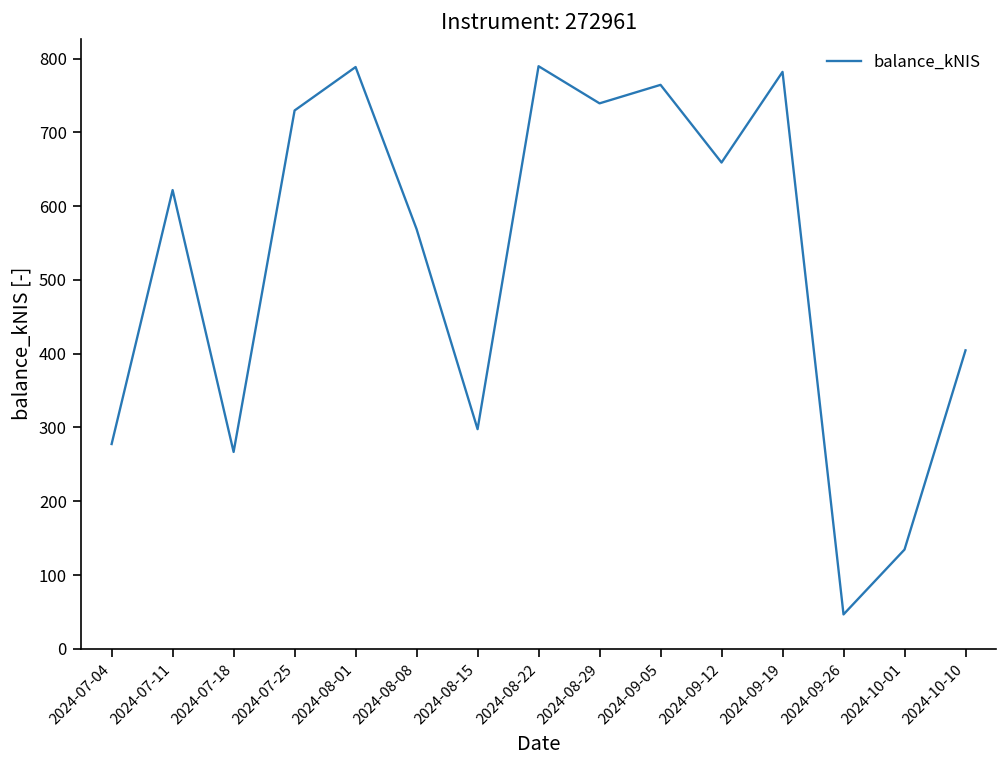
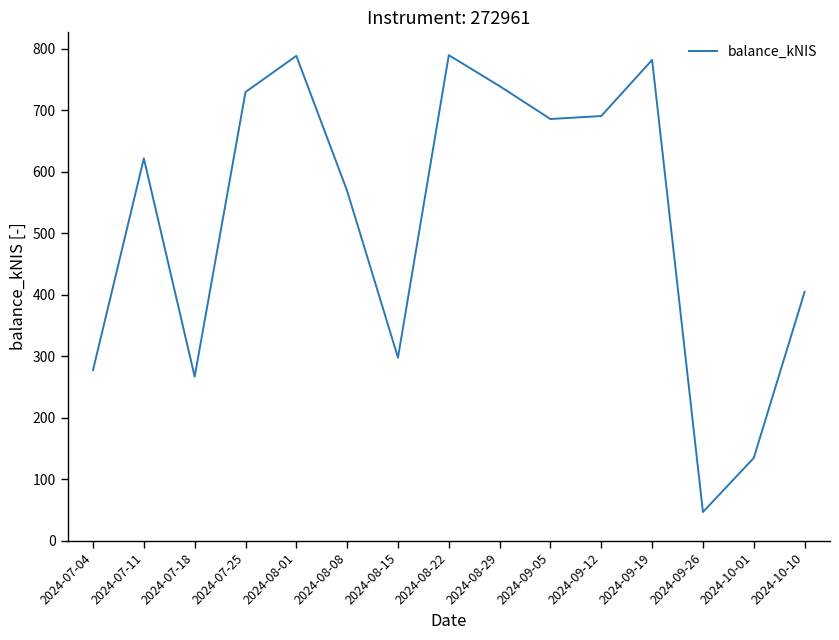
  {
    "2024-07-04": 280,
    "2024-07-11": 620,
    "2024-07-18": 270,
    "2024-07-25": 730,
    "2024-08-01": 790,
    "2024-08-08": 570,
    "2024-08-15": 300,
    "2024-08-22": 790,
    "2024-08-29": 740,
-   "2024-09-05": 760,
-   "2024-09-12": 660,
+   "2024-09-05": 690,
+   "2024-09-12": 690,
    "2024-09-19": 780,
    "2024-09-26": 50,
    "2024-10-01": 130,
    "2024-10-10": 400
  }
